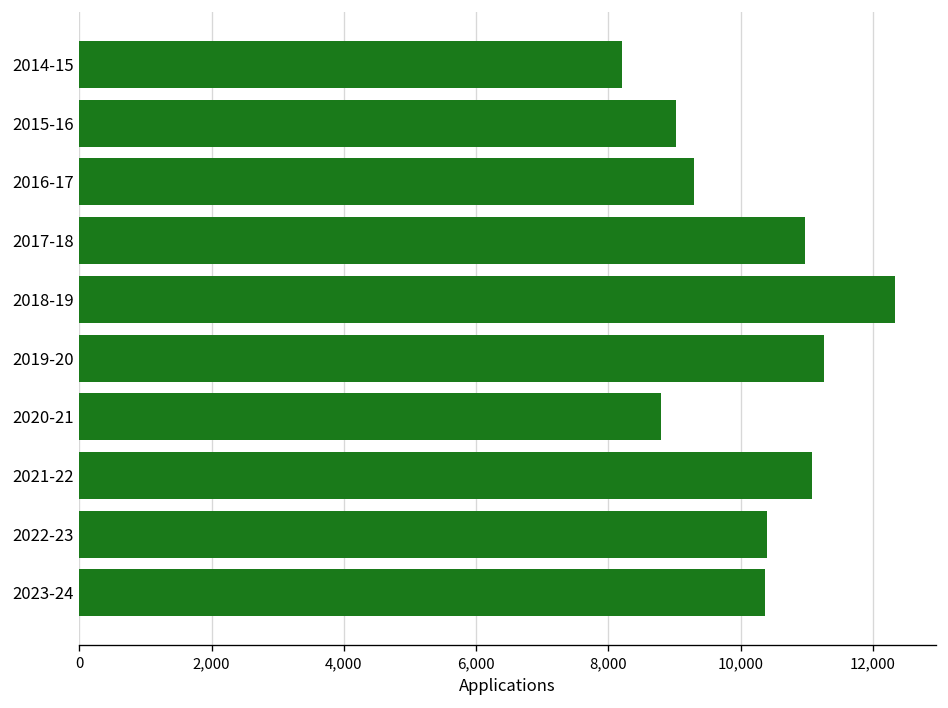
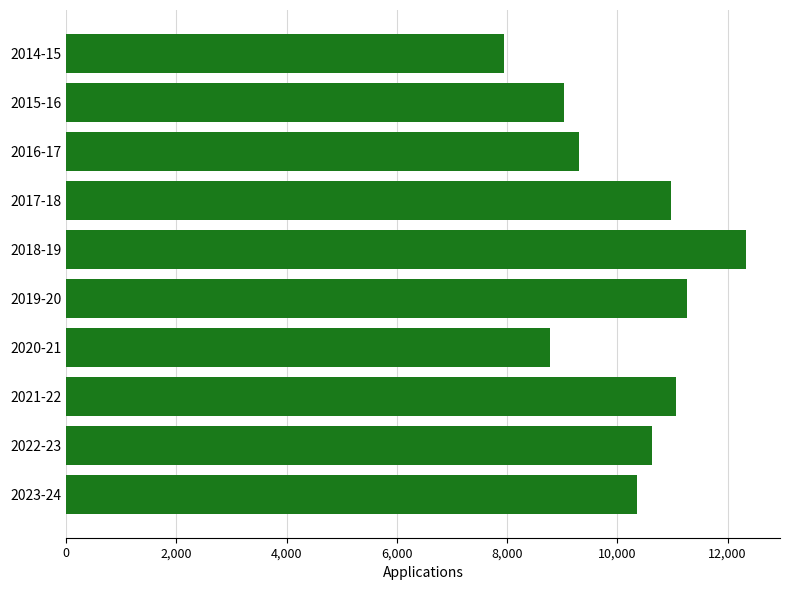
  {
-   "2014-15": "8,200",
+   "2014-15": "7,900",
    "2015-16": "9,000",
    "2016-17": "9,300",
    "2017-18": "11,000",
    "2018-19": "12,300",
    "2019-20": "11,300",
    "2020-21": "8,800",
    "2021-22": "11,100",
-   "2022-23": "10,400",
+   "2022-23": "10,600",
    "2023-24": "10,400"
  }
